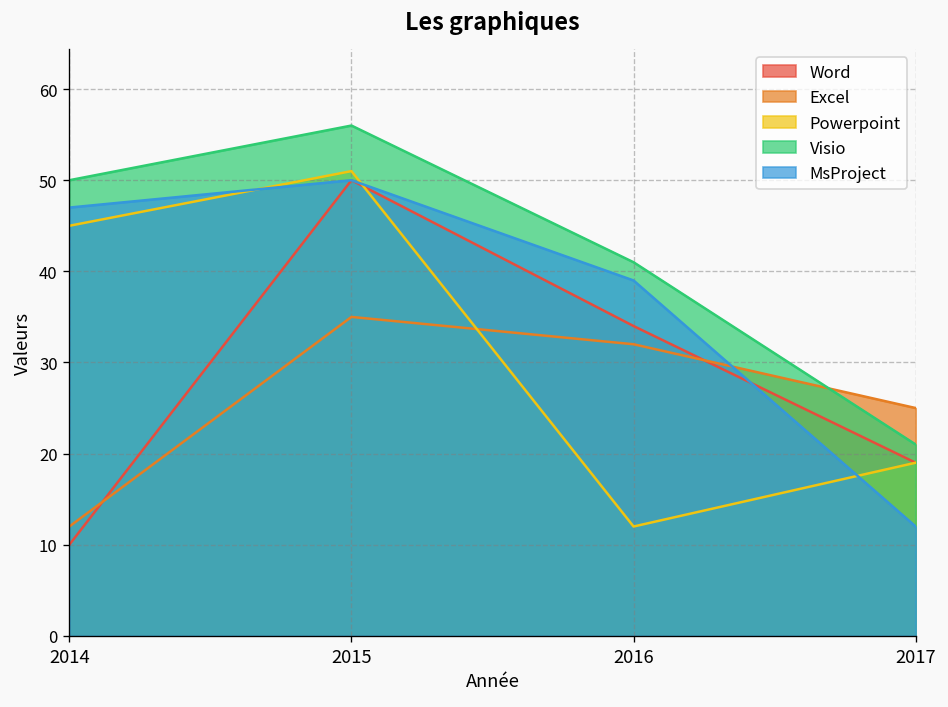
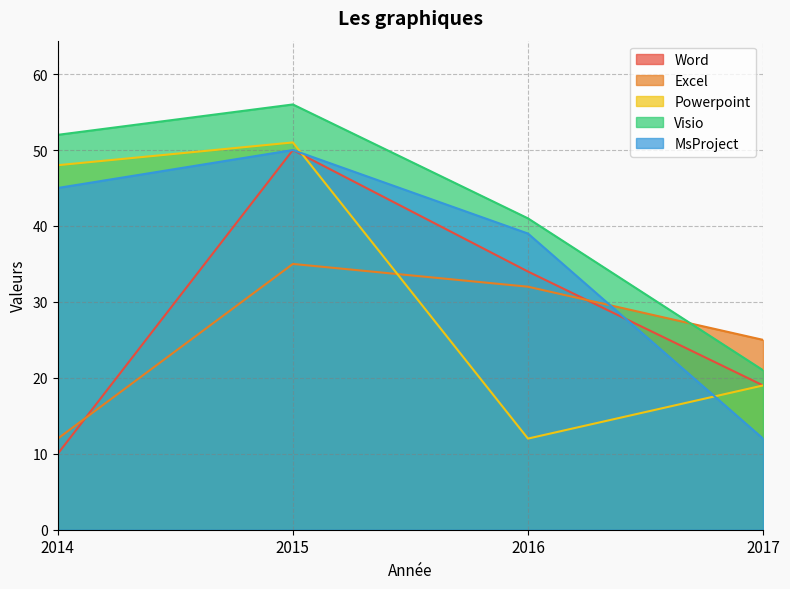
  {
    "Powerpoint": {
-     "2014": 45,
+     "2014": 48,
      "2015": 51,
      "2016": 12
    },
    "Visio": {
-     "2014": 50,
+     "2014": 52,
      "2015": 56,
      "2016": 41,
      "2017": 21
    },
    "MsProject": {
-     "2014": 47,
+     "2014": 45,
      "2016": 39,
      "2017": 12
    }
  }
